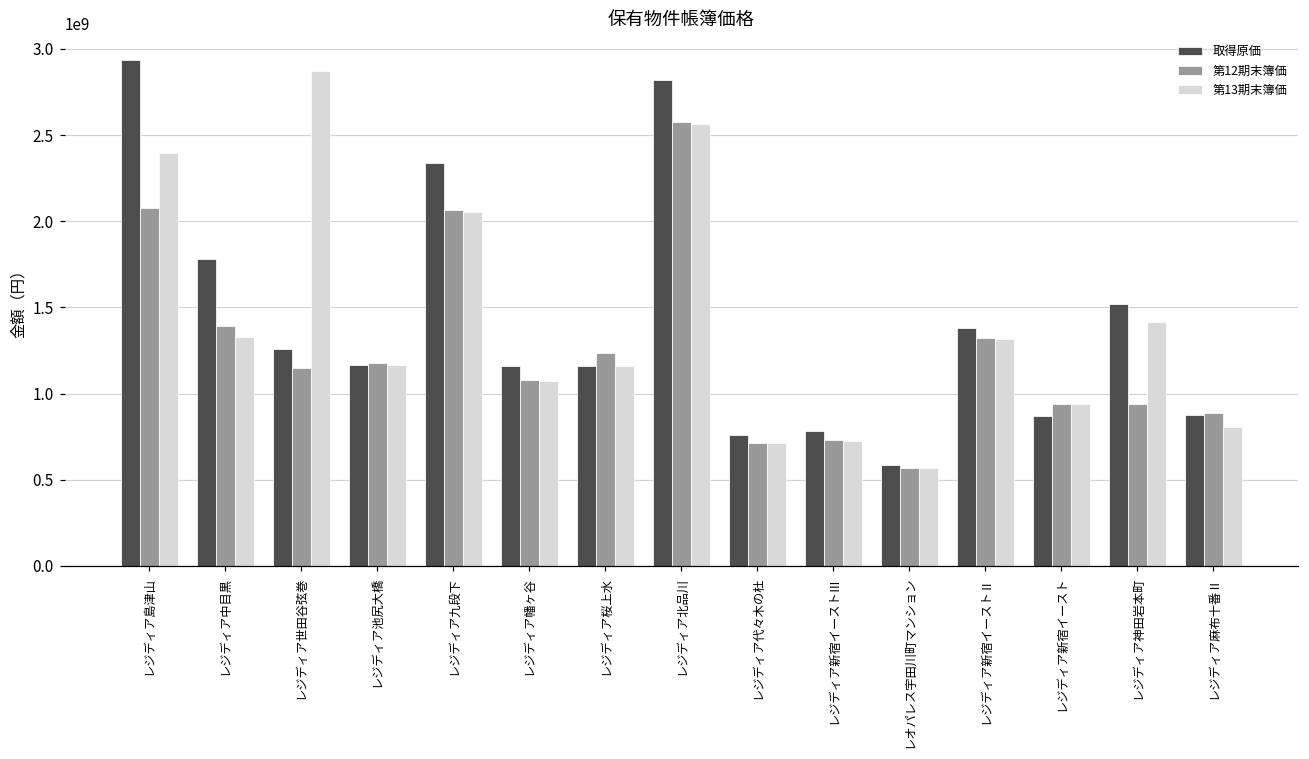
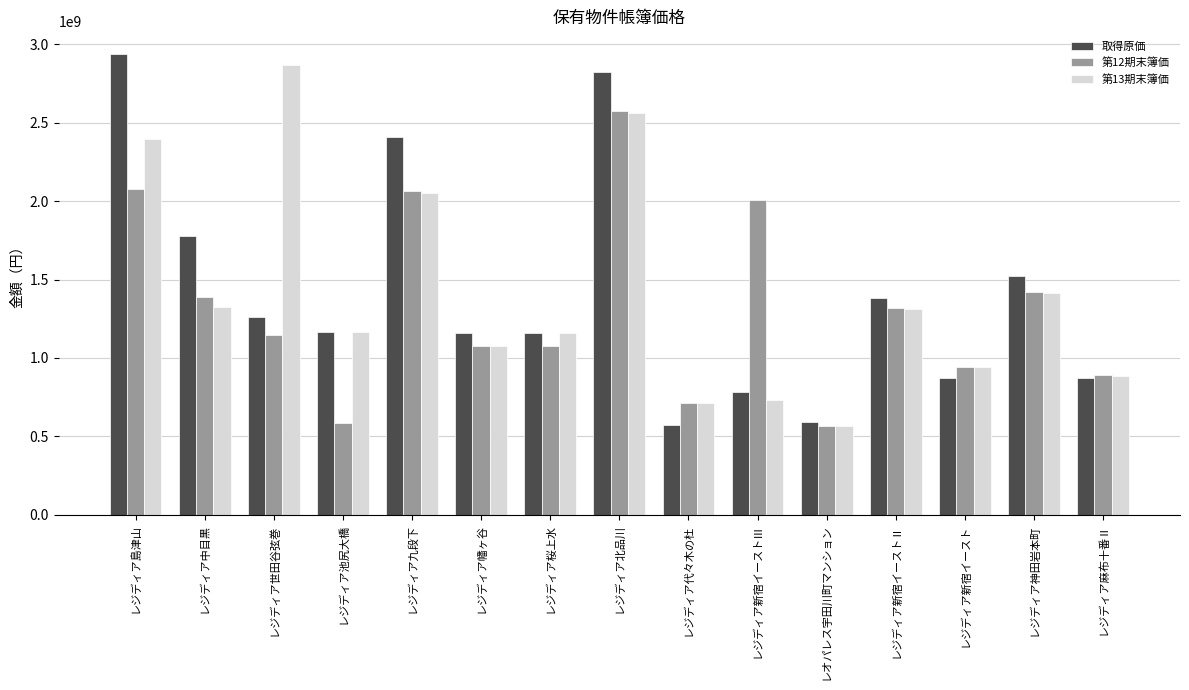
  {
    "取得原価": {
      "レジディア島津山": 2940000000,
      "レジディア中目黒": 1780000000,
      "レジディア世田谷弦巻": 1260000000,
      "レジディア池尻大橋": 1170000000,
-     "レジディア九段下": 2340000000,
+     "レジディア九段下": 2410000000,
      "レジディア幡ヶ谷": 1160000000,
      "レジディア桜上水": 1160000000,
      "レジディア北品川": 2820000000,
-     "レジディア代々木の杜": 760000000,
+     "レジディア代々木の杜": 570000000,
      "レジディア新宿イーストⅢ": 780000000,
      "レオパレス宇田川町マンション": 590000000,
      "レジディア新宿イーストⅡ": 1380000000,
      "レジディア新宿イースト": 870000000,
      "レジディア神田岩本町": 1520000000,
      "レジディア麻布十番Ⅱ": 870000000
    },
    "第12期末簿価": {
      "レジディア島津山": 2080000000,
      "レジディア中目黒": 1390000000,
      "レジディア世田谷弦巻": 1150000000,
-     "レジディア池尻大橋": 1170000000,
+     "レジディア池尻大橋": 590000000,
      "レジディア九段下": 2070000000,
      "レジディア幡ヶ谷": 1080000000,
-     "レジディア桜上水": 1240000000,
+     "レジディア桜上水": 1070000000,
      "レジディア北品川": 2580000000,
      "レジディア代々木の杜": 710000000,
-     "レジディア新宿イーストⅢ": 730000000,
+     "レジディア新宿イーストⅢ": 2010000000,
      "レオパレス宇田川町マンション": 570000000,
      "レジディア新宿イーストⅡ": 1320000000,
      "レジディア新宿イースト": 940000000,
-     "レジディア神田岩本町": 940000000,
+     "レジディア神田岩本町": 1420000000,
      "レジディア麻布十番Ⅱ": 890000000
    },
    "第13期末簿価": {
      "レジディア島津山": 2400000000,
      "レジディア中目黒": 1330000000,
      "レジディア世田谷弦巻": 2870000000,
      "レジディア池尻大橋": 1170000000,
      "レジディア九段下": 2050000000,
      "レジディア幡ヶ谷": 1070000000,
      "レジディア桜上水": 1160000000,
      "レジディア北品川": 2560000000,
      "レジディア代々木の杜": 710000000,
      "レジディア新宿イーストⅢ": 730000000,
      "レオパレス宇田川町マンション": 570000000,
      "レジディア新宿イーストⅡ": 1310000000,
      "レジディア新宿イースト": 940000000,
      "レジディア神田岩本町": 1420000000,
-     "レジディア麻布十番Ⅱ": 810000000
+     "レジディア麻布十番Ⅱ": 890000000
    }
  }
